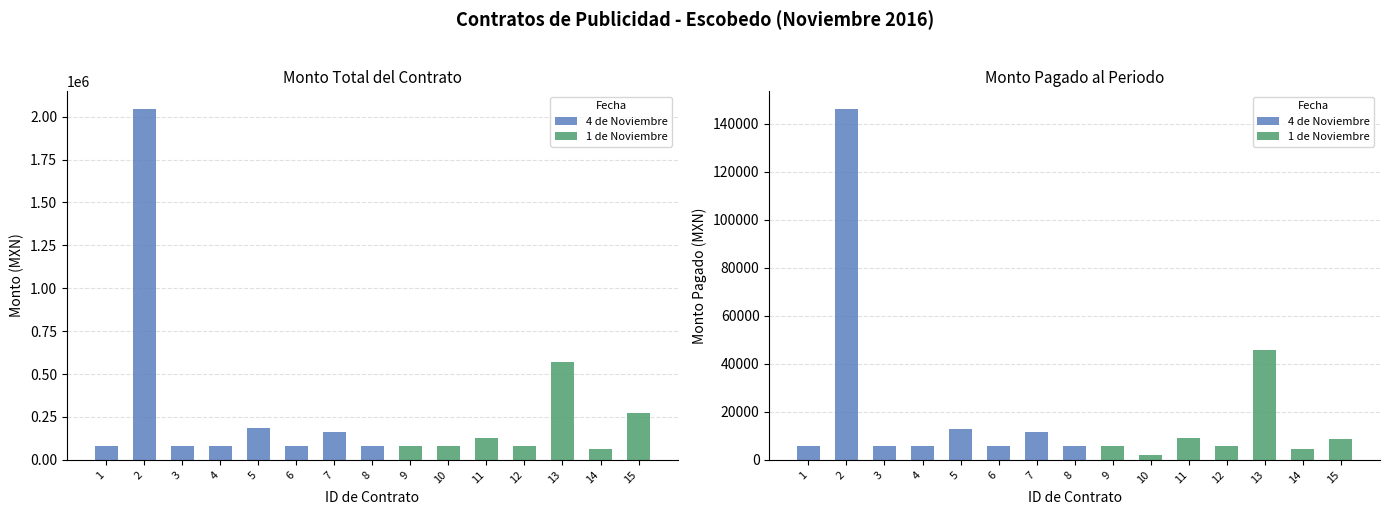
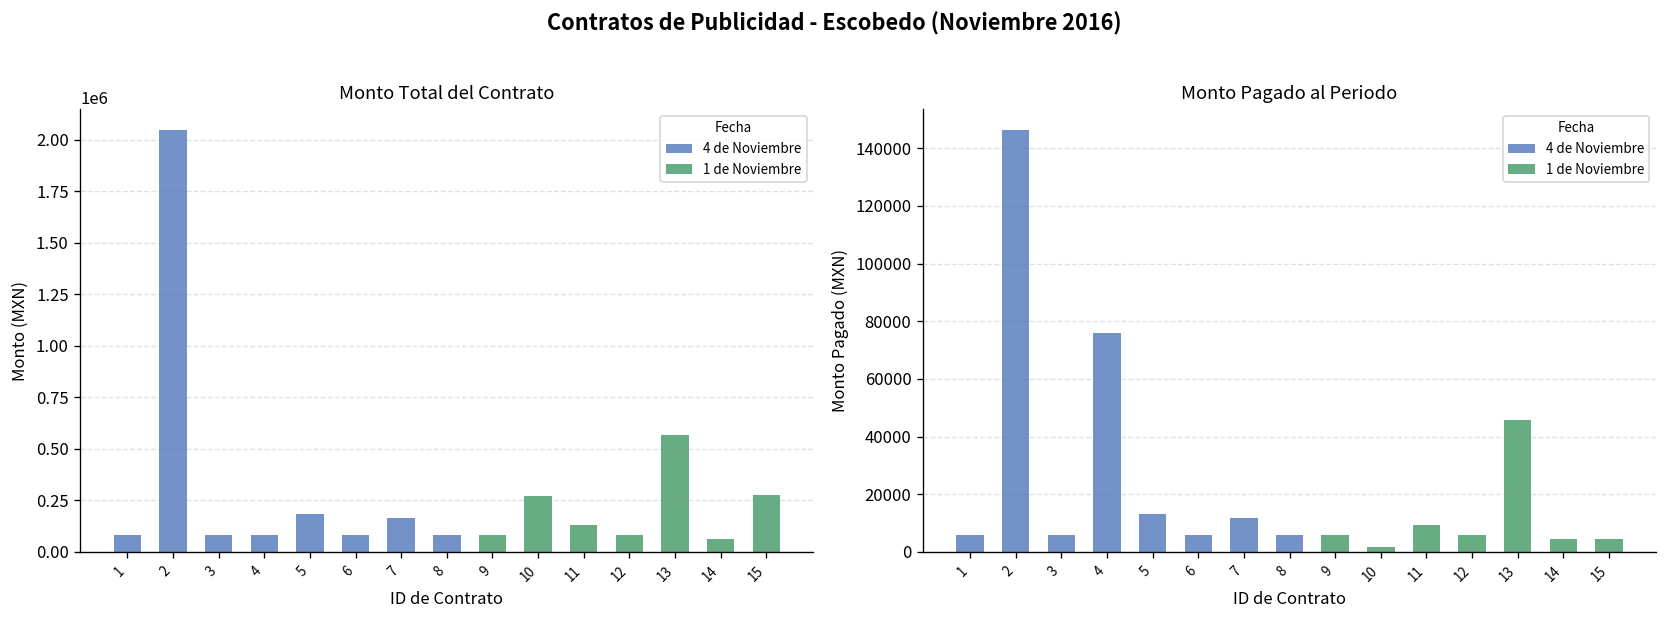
  {
    "Monto Total del Contrato": {
      "4 de Noviembre": {
        "1": 80000,
        "2": 2050000,
        "3": 80000,
        "4": 80000,
        "5": 180000,
        "6": 80000,
        "7": 160000,
        "8": 80000
      },
      "1 de Noviembre": {
        "9": 80000,
-       "10": 80000,
+       "10": 270000,
        "11": 130000,
        "12": 80000,
        "13": 570000,
        "14": 60000,
        "15": 280000
      }
    },
    "Monto Pagado al Periodo": {
      "4 de Noviembre": {
        "1": 6000,
        "2": 146000,
        "3": 6000,
-       "4": 6000,
+       "4": 76000,
        "5": 13000,
        "6": 6000,
        "7": 12000,
        "8": 6000
      },
      "1 de Noviembre": {
        "9": 6000,
        "10": 2000,
        "11": 9000,
        "12": 6000,
        "13": 46000,
        "14": 5000,
-       "15": 9000
+       "15": 5000
      }
    }
  }
